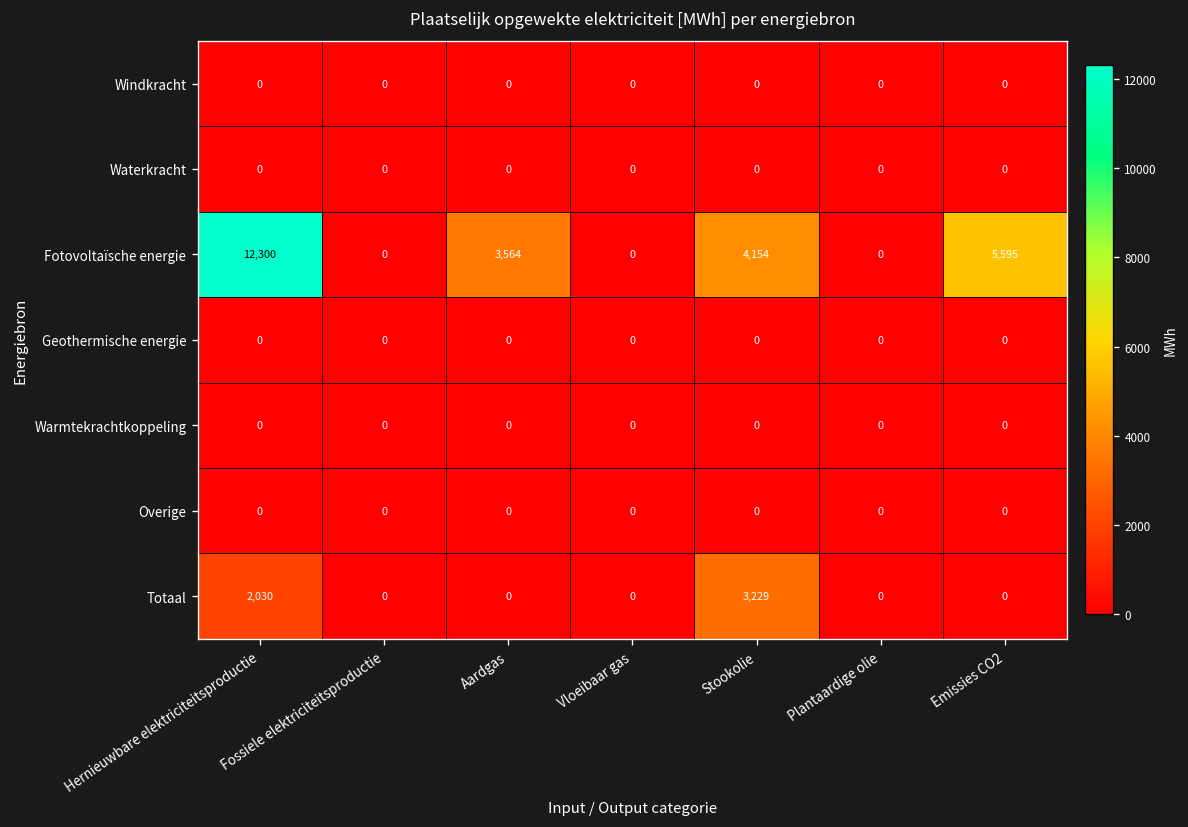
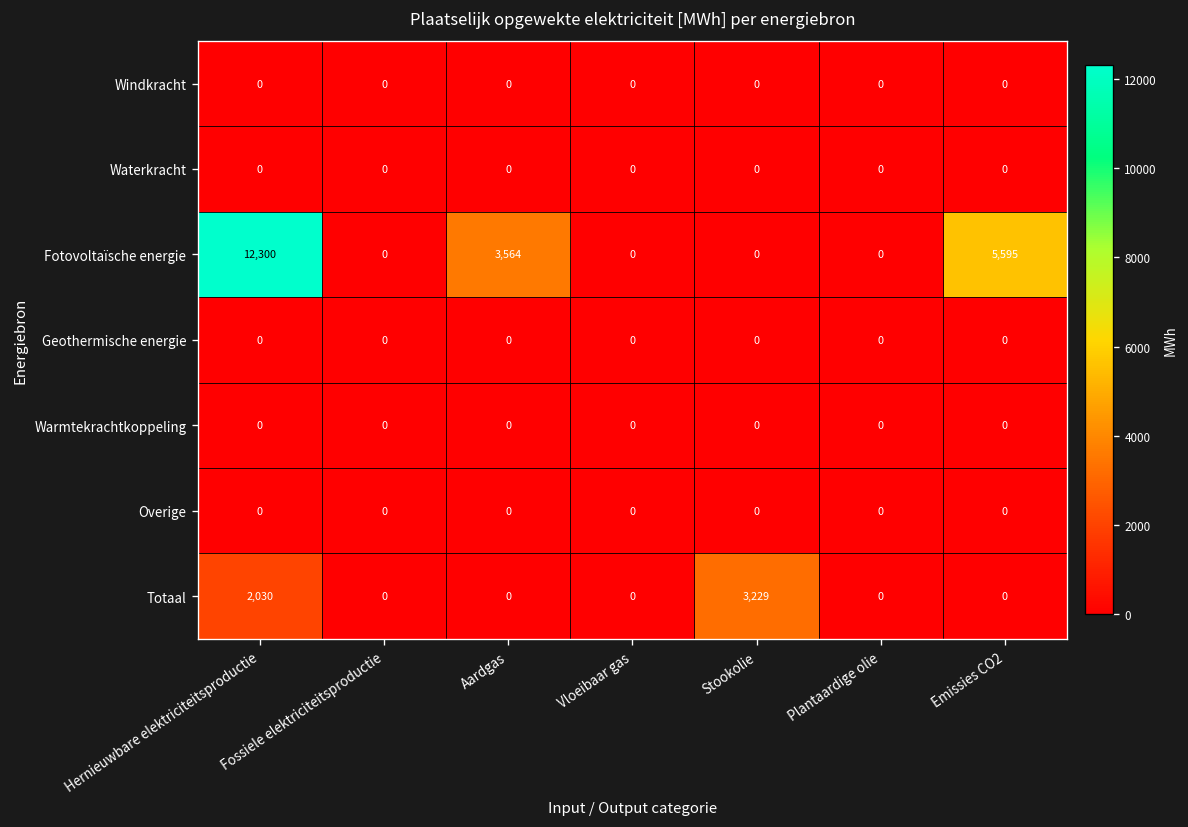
  {
    "Windkracht": {
      "Hernieuwbare elektriciteitsproductie": "0",
      "Fossiele elektriciteitsproductie": "0",
      "Aardgas": "0",
      "Vloeibaar gas": "0",
      "Stookolie": "0",
      "Plantaardige olie": "0",
      "Emissies CO2": "0"
    },
    "Waterkracht": {
      "Hernieuwbare elektriciteitsproductie": "0",
      "Fossiele elektriciteitsproductie": "0",
      "Aardgas": "0",
      "Vloeibaar gas": "0",
      "Stookolie": "0",
      "Plantaardige olie": "0",
      "Emissies CO2": "0"
    },
    "Fotovoltaïsche energie": {
      "Hernieuwbare elektriciteitsproductie": "12,300",
      "Fossiele elektriciteitsproductie": "0",
      "Aardgas": "3,564",
      "Vloeibaar gas": "0",
-     "Stookolie": "4,154",
+     "Stookolie": "0",
      "Plantaardige olie": "0",
      "Emissies CO2": "5,595"
    },
    "Geothermische energie": {
      "Hernieuwbare elektriciteitsproductie": "0",
      "Fossiele elektriciteitsproductie": "0",
      "Aardgas": "0",
      "Vloeibaar gas": "0",
      "Stookolie": "0",
      "Plantaardige olie": "0",
      "Emissies CO2": "0"
    },
    "Warmtekrachtkoppeling": {
      "Hernieuwbare elektriciteitsproductie": "0",
      "Fossiele elektriciteitsproductie": "0",
      "Aardgas": "0",
      "Vloeibaar gas": "0",
      "Stookolie": "0",
      "Plantaardige olie": "0",
      "Emissies CO2": "0"
    },
    "Overige": {
      "Hernieuwbare elektriciteitsproductie": "0",
      "Fossiele elektriciteitsproductie": "0",
      "Aardgas": "0",
      "Vloeibaar gas": "0",
      "Stookolie": "0",
      "Plantaardige olie": "0",
      "Emissies CO2": "0"
    },
    "Totaal": {
      "Hernieuwbare elektriciteitsproductie": "2,030",
      "Fossiele elektriciteitsproductie": "0",
      "Aardgas": "0",
      "Vloeibaar gas": "0",
      "Stookolie": "3,229",
      "Plantaardige olie": "0",
      "Emissies CO2": "0"
    }
  }
